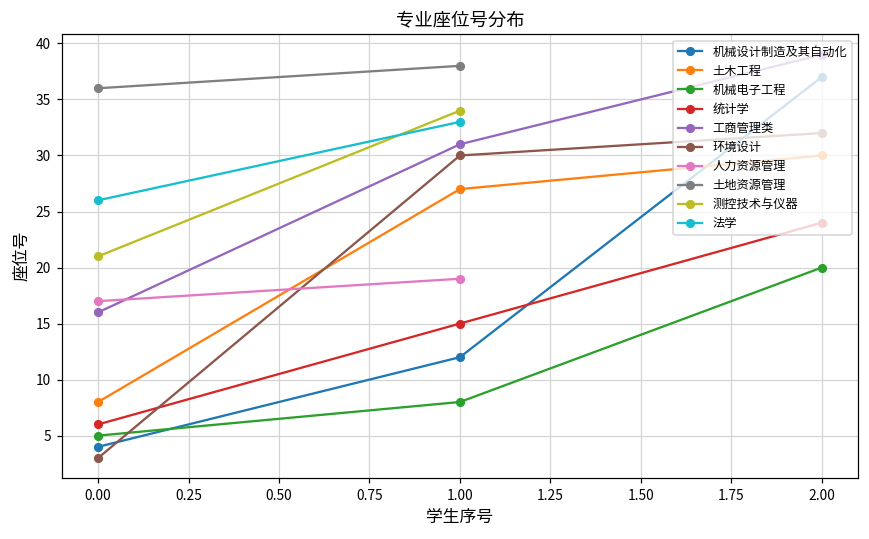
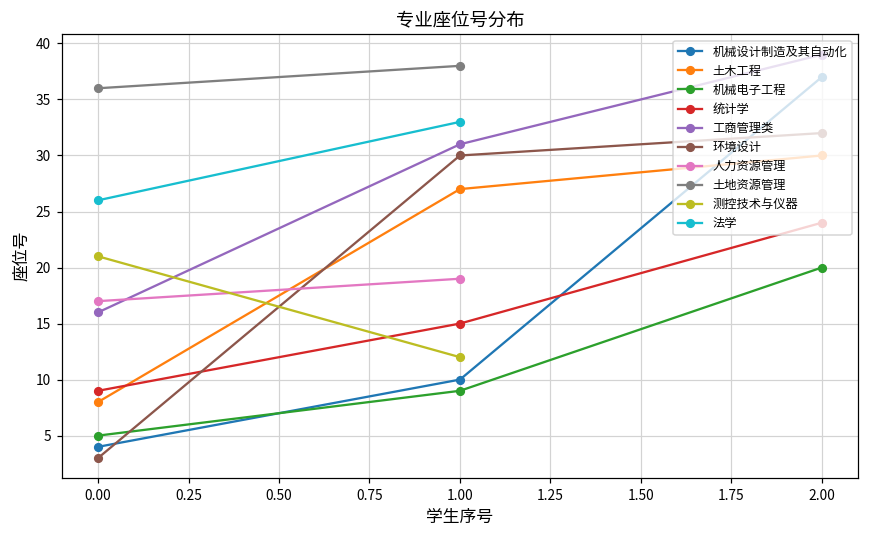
  {
    "机械设计制造及其自动化": {
      "0.00": 4,
-     "1.00": 12
+     "1.00": 10
    },
    "土木工程": {
      "0.00": 8,
      "1.00": 27
    },
    "机械电子工程": {
      "0.00": 5,
-     "1.00": 8,
+     "1.00": 9,
      "2.00": 20
    },
    "统计学": {
-     "0.00": 6,
+     "0.00": 9,
      "1.00": 15,
      "2.00": 24
    },
    "工商管理类": {
      "0.00": 16,
      "1.00": 31
    },
    "环境设计": {
      "0.00": 3,
      "1.00": 30
    },
    "人力资源管理": {
      "0.00": 17,
      "1.00": 19
    },
    "土地资源管理": {
      "0.00": 36,
      "1.00": 38
    },
    "测控技术与仪器": {
      "0.00": 21,
-     "1.00": 34
+     "1.00": 12
    },
    "法学": {
      "0.00": 26,
      "1.00": 33
    }
  }
